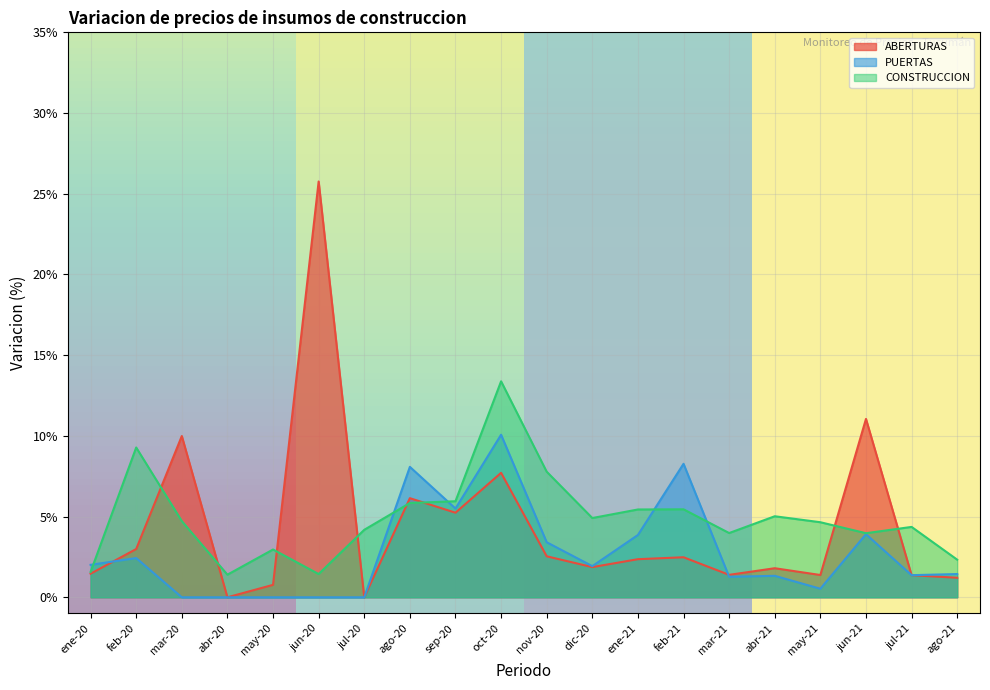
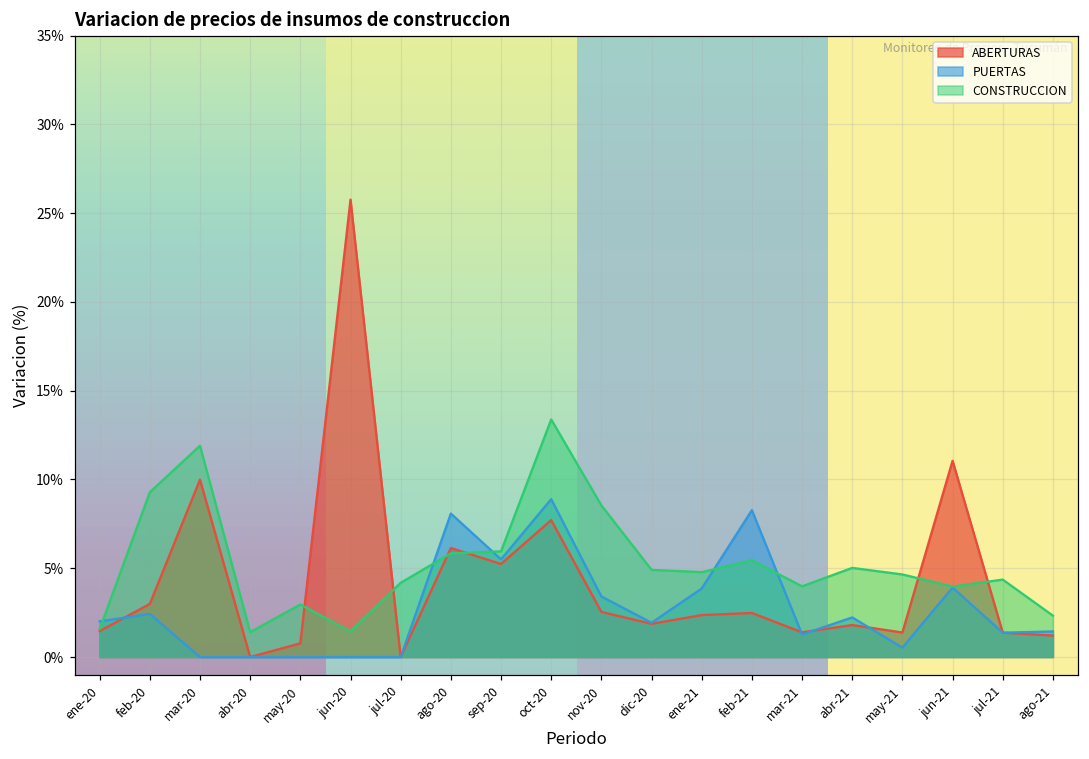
  {
    "ABERTURAS": {
      "feb-20": "3.0%",
      "mar-20": "10.0%",
      "may-20": "0.8%",
      "jun-20": "25.8%",
      "ago-20": "6.1%",
      "sep-20": "5.2%",
      "oct-20": "7.7%",
      "nov-20": "2.5%",
      "ene-21": "2.4%",
      "feb-21": "2.5%",
      "abr-21": "1.8%",
      "may-21": "1.4%",
      "jun-21": "11.1%",
      "ago-21": "1.2%"
    },
    "PUERTAS": {
      "ene-20": "2.0%",
      "feb-20": "2.4%",
      "mar-20": "0.0%",
      "may-20": "0.0%",
      "jun-20": "0.0%",
      "ago-20": "8.1%",
      "sep-20": "5.5%",
-     "oct-20": "10.1%",
+     "oct-20": "8.9%",
      "nov-20": "3.4%",
      "ene-21": "3.9%",
      "feb-21": "8.3%",
-     "abr-21": "1.3%",
+     "abr-21": "2.2%",
      "may-21": "0.5%",
      "ago-21": "1.4%"
    },
    "CONSTRUCCION": {
      "feb-20": "9.3%",
-     "mar-20": "4.7%",
+     "mar-20": "11.9%",
      "abr-20": "1.4%",
      "may-20": "3.0%",
      "jun-20": "1.4%",
      "jul-20": "4.2%",
      "ago-20": "5.8%",
      "sep-20": "5.9%",
      "oct-20": "13.4%",
-     "nov-20": "7.8%",
+     "nov-20": "8.5%",
      "dic-20": "4.9%",
-     "ene-21": "5.4%",
+     "ene-21": "4.8%",
      "feb-21": "5.5%",
      "mar-21": "4.0%",
      "abr-21": "5.0%",
      "may-21": "4.7%",
      "jul-21": "4.4%",
      "ago-21": "2.3%"
    }
  }
